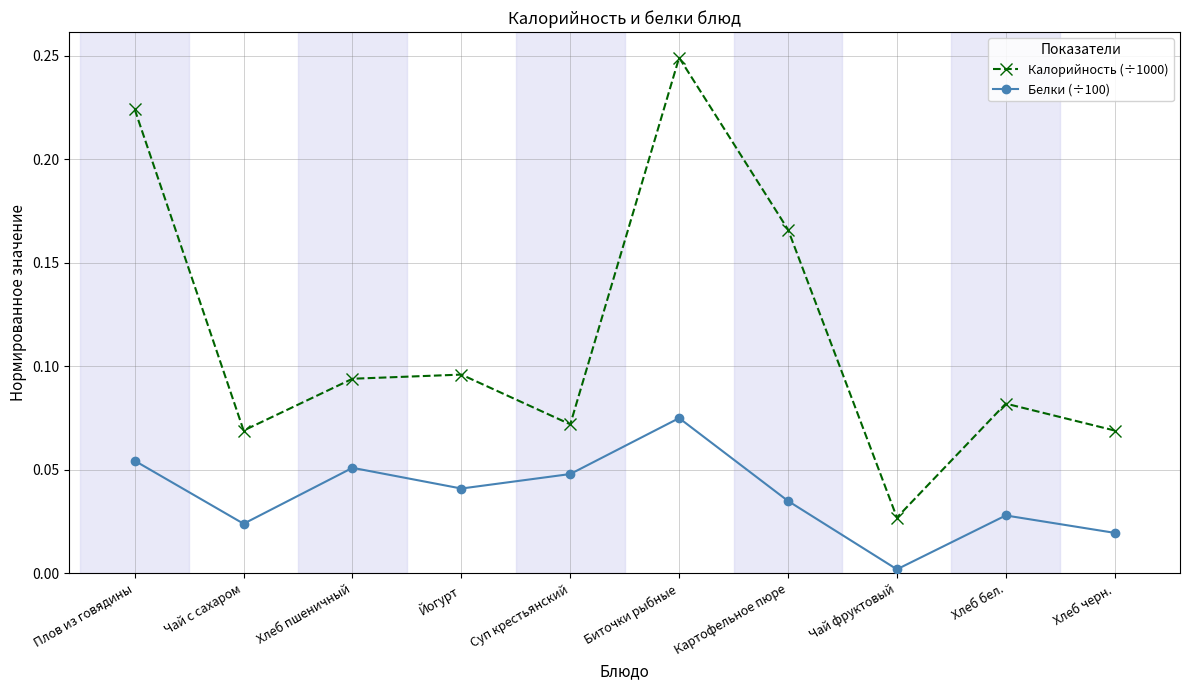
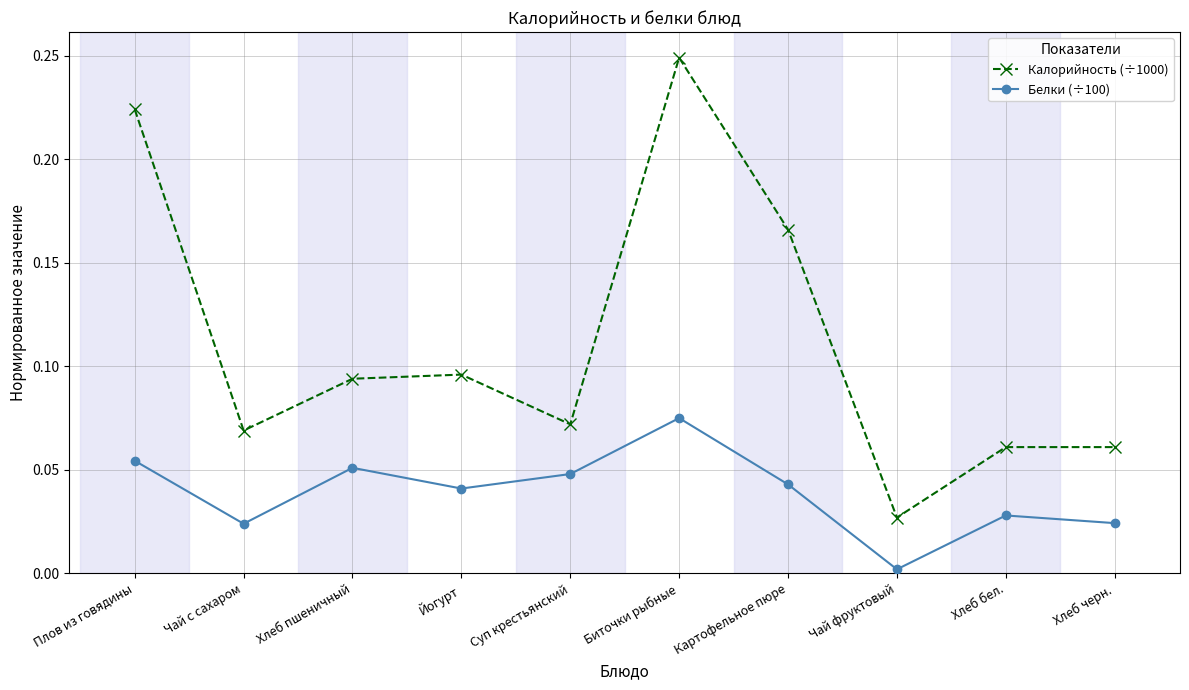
  {
    "Калорийность (÷1000)": {
      "Плов из говядины": 0.224,
      "Чай с сахаром": 0.069,
      "Хлеб пшеничный": 0.094,
      "Йогурт": 0.096,
      "Суп крестьянский": 0.072,
      "Биточки рыбные": 0.249,
      "Картофельное пюре": 0.166,
      "Чай фруктовый": 0.027,
-     "Хлеб бел.": 0.082,
-     "Хлеб черн.": 0.069
+     "Хлеб бел.": 0.061,
+     "Хлеб черн.": 0.061
    },
    "Белки (÷100)": {
      "Плов из говядины": 0.054,
      "Чай с сахаром": 0.024,
      "Хлеб пшеничный": 0.051,
      "Йогурт": 0.041,
      "Суп крестьянский": 0.048,
      "Биточки рыбные": 0.075,
-     "Картофельное пюре": 0.035,
+     "Картофельное пюре": 0.043,
      "Чай фруктовый": 0.002,
      "Хлеб бел.": 0.028,
-     "Хлеб черн.": 0.020
+     "Хлеб черн.": 0.024
    }
  }
